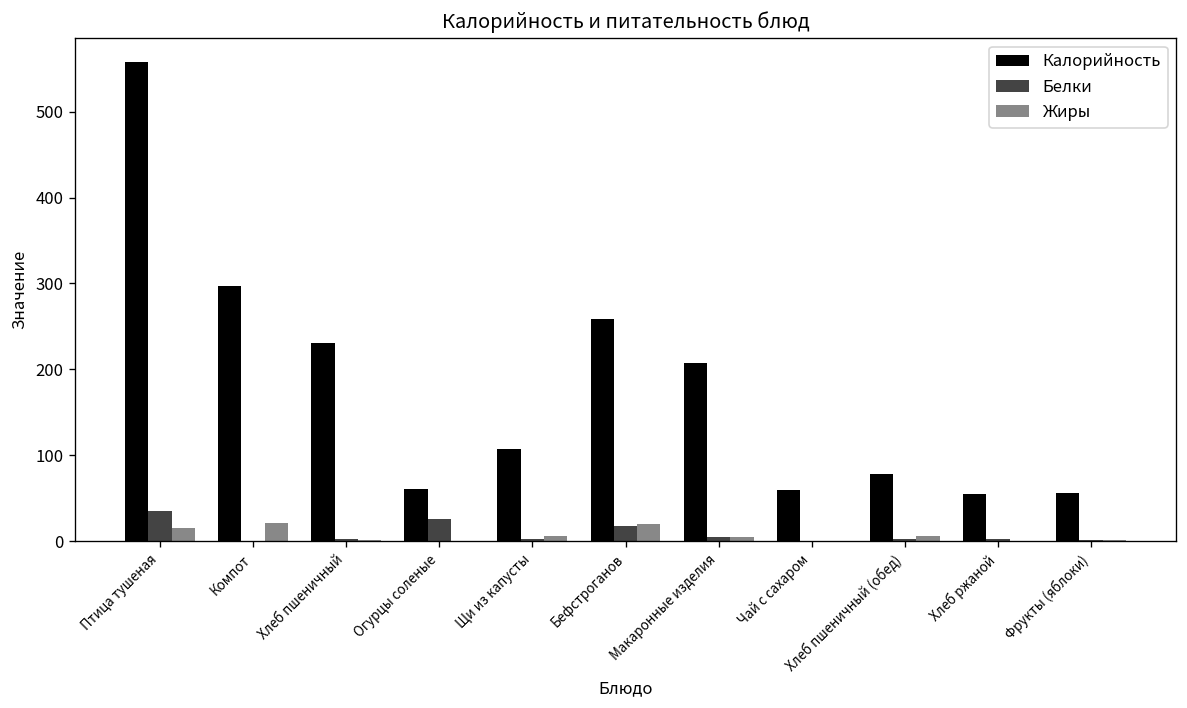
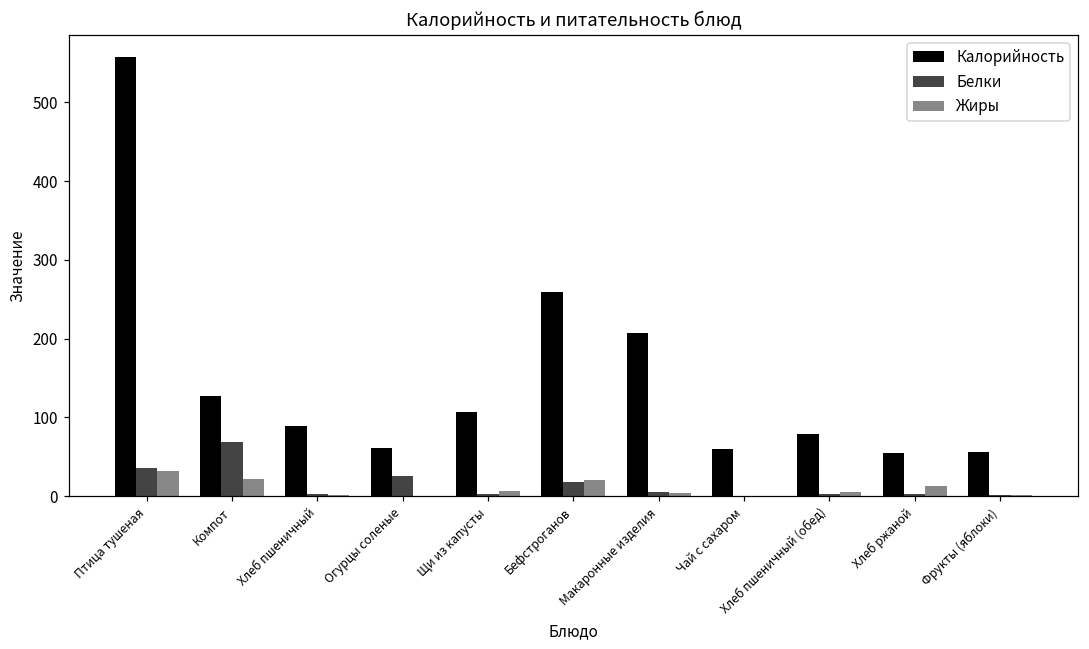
  {
    "Калорийность": {
      "Птица тушеная": 560,
-     "Компот": 300,
-     "Хлеб пшеничный": 230,
+     "Компот": 130,
+     "Хлеб пшеничный": 90,
      "Огурцы соленые": 60,
      "Щи из капусты": 110,
      "Бефстроганов": 260,
      "Макаронные изделия": 210,
      "Чай с сахаром": 60,
      "Хлеб пшеничный (обед)": 80,
      "Хлеб ржаной": 50,
      "Фрукты (яблоки)": 60
    },
    "Белки": {
      "Птица тушеная": 40,
-     "Компот": 0,
+     "Компот": 70,
      "Огурцы соленые": 30,
      "Бефстроганов": 20,
      "Макаронные изделия": 10
    },
    "Жиры": {
-     "Птица тушеная": 20,
+     "Птица тушеная": 30,
      "Компот": 20,
      "Щи из капусты": 10,
      "Бефстроганов": 20,
      "Макаронные изделия": 0,
      "Чай с сахаром": 0,
      "Хлеб пшеничный (обед)": 10,
-     "Хлеб ржаной": 0
+     "Хлеб ржаной": 10
    }
  }
